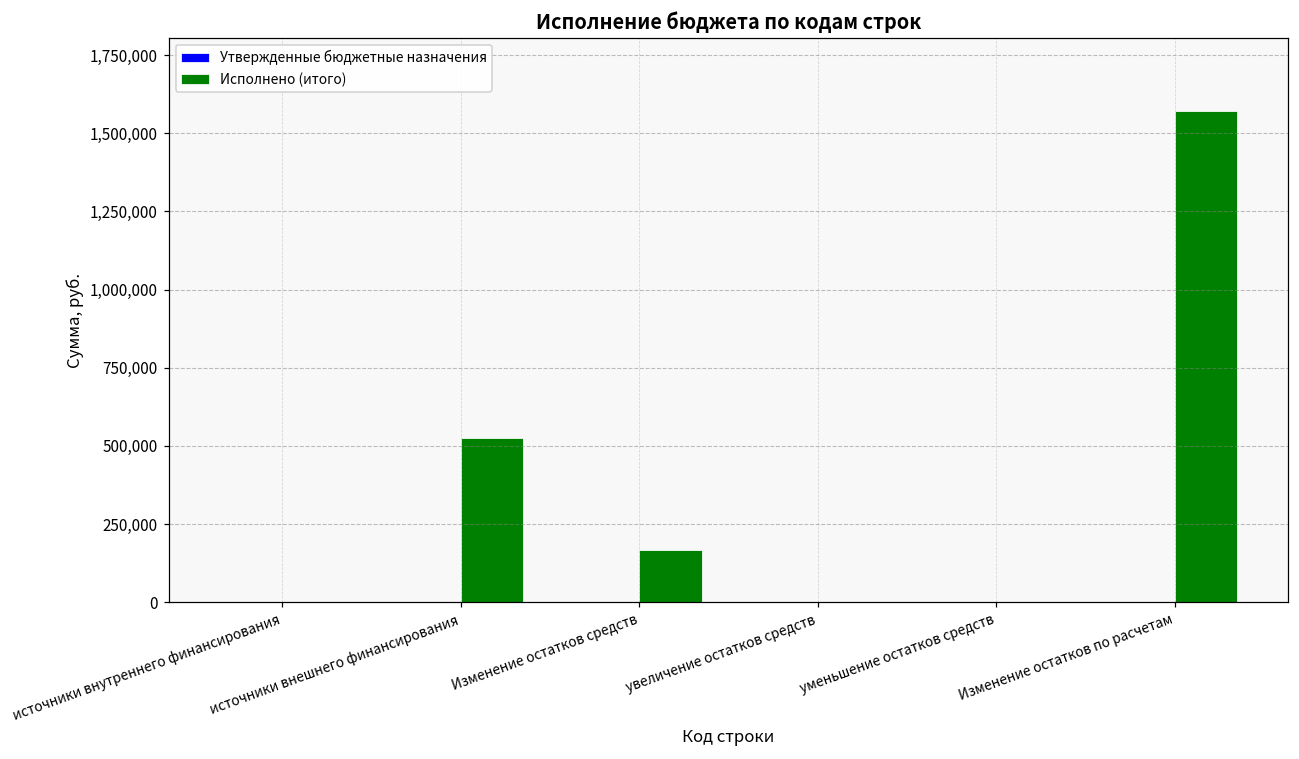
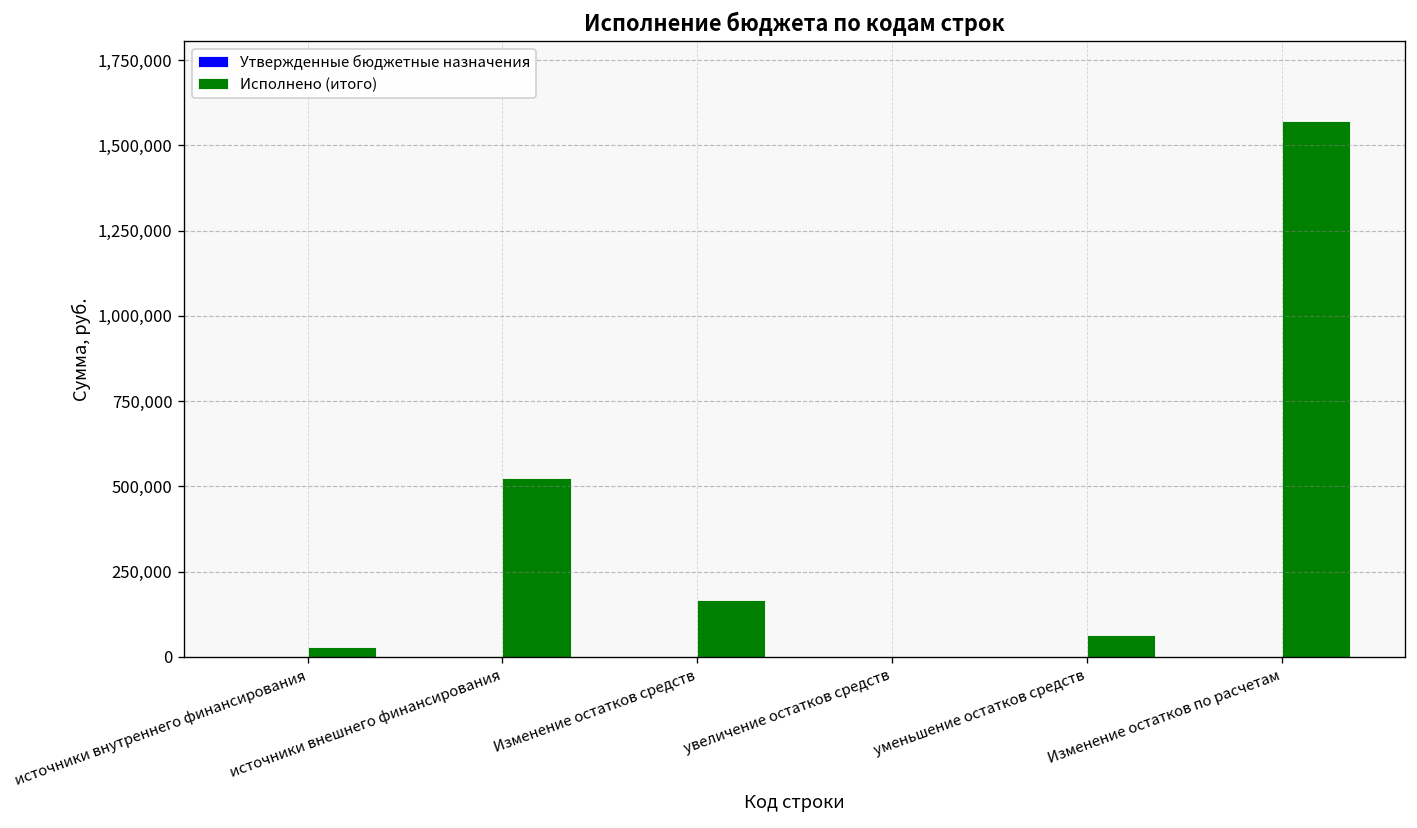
  {
    "Утвержденные бюджетные назначения": {
      "источники внутреннего финансирования": "0",
      "источники внешнего финансирования": "0",
      "Изменение остатков средств": "0",
      "увеличение остатков средств": "0",
      "уменьшение остатков средств": "0",
      "Изменение остатков по расчетам": "0"
    },
    "Исполнено (итого)": {
-     "источники внутреннего финансирования": "0",
+     "источники внутреннего финансирования": "30,000",
      "источники внешнего финансирования": "520,000",
      "Изменение остатков средств": "170,000",
      "увеличение остатков средств": "0",
-     "уменьшение остатков средств": "0",
+     "уменьшение остатков средств": "70,000",
      "Изменение остатков по расчетам": "1,570,000"
    }
  }
